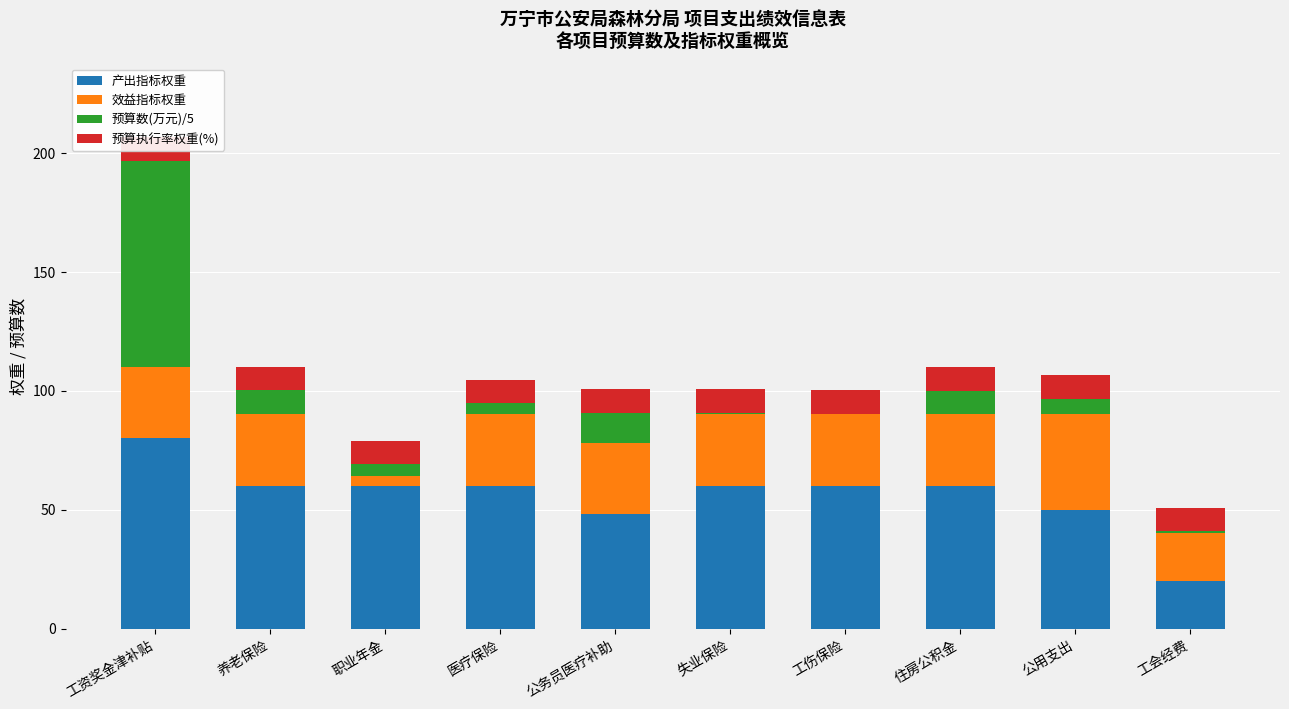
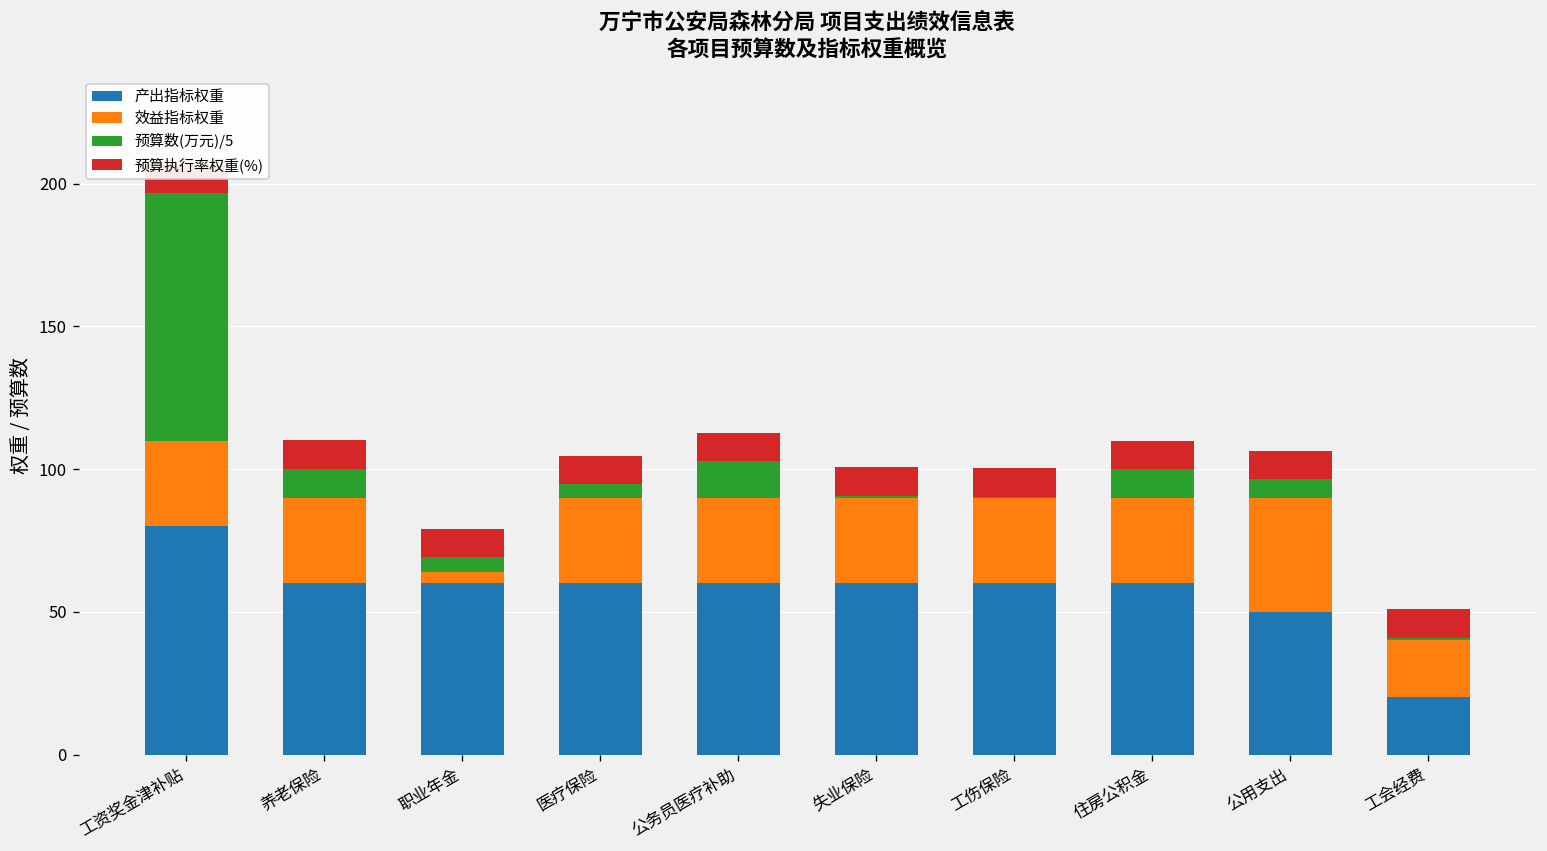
  {
    "产出指标权重": {
      "工资奖金津补贴": 80,
      "养老保险": 60,
      "职业年金": 60,
      "医疗保险": 60,
-     "公务员医疗补助": 48,
+     "公务员医疗补助": 60,
      "失业保险": 60,
      "工伤保险": 60,
      "住房公积金": 60,
      "公用支出": 50,
      "工会经费": 20
    },
    "效益指标权重": {
      "工资奖金津补贴": 30,
      "养老保险": 30,
      "职业年金": 4,
      "医疗保险": 30,
      "公务员医疗补助": 30,
      "失业保险": 30,
      "工伤保险": 30,
      "住房公积金": 30,
      "公用支出": 40,
      "工会经费": 20
    },
    "预算数(万元)/5": {
      "工资奖金津补贴": 87,
      "养老保险": 10,
      "职业年金": 5,
      "医疗保险": 5,
      "公务员医疗补助": 13,
      "住房公积金": 10,
      "公用支出": 6
    },
    "预算执行率权重(%)": {
      "养老保险": 10,
      "职业年金": 10,
      "医疗保险": 10,
      "公务员医疗补助": 10,
      "失业保险": 10,
      "工伤保险": 10,
      "住房公积金": 10,
      "公用支出": 10,
      "工会经费": 10
    }
  }
